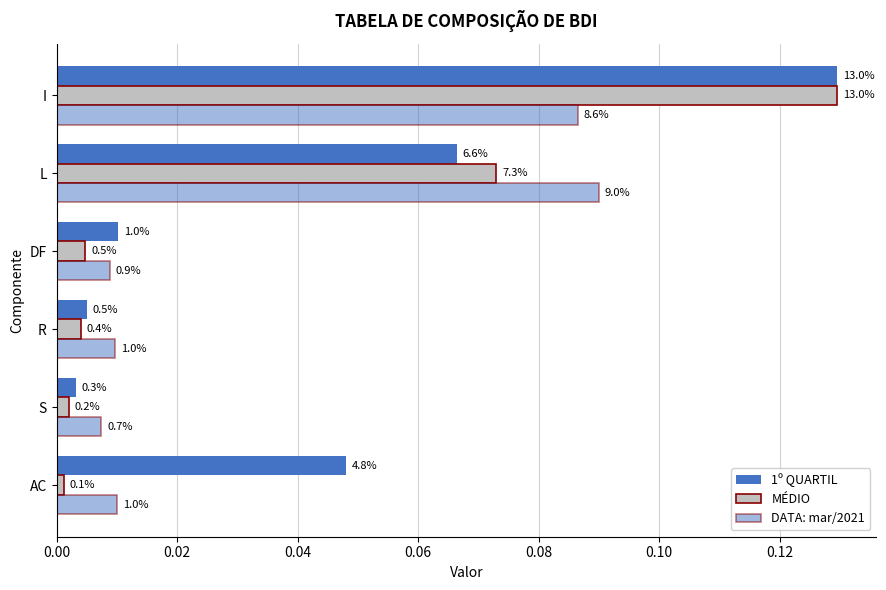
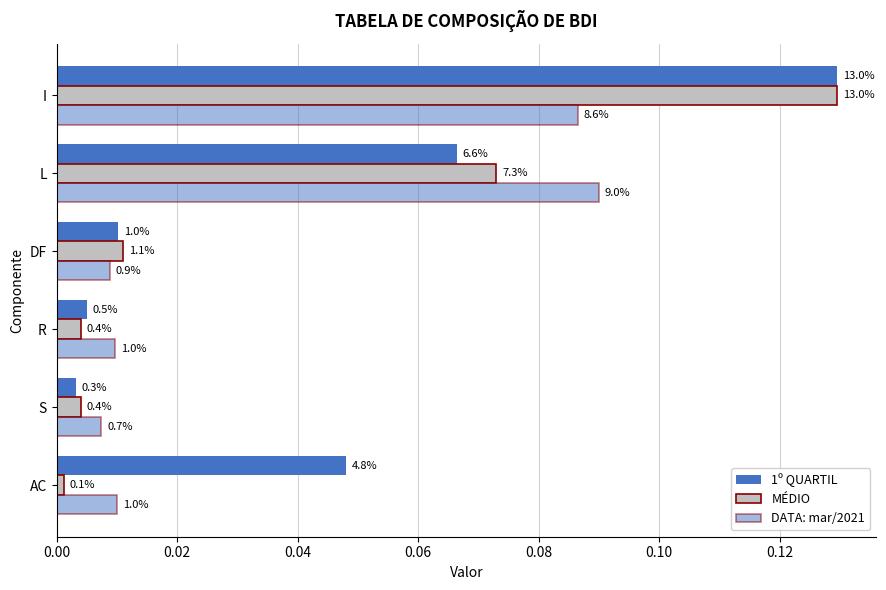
  {
    "MÉDIO": {
      "I": "13.0%",
      "L": "7.3%",
-     "DF": "0.5%",
+     "DF": "1.1%",
      "R": "0.4%",
-     "S": "0.2%",
+     "S": "0.4%",
      "AC": "0.1%"
    }
  }
